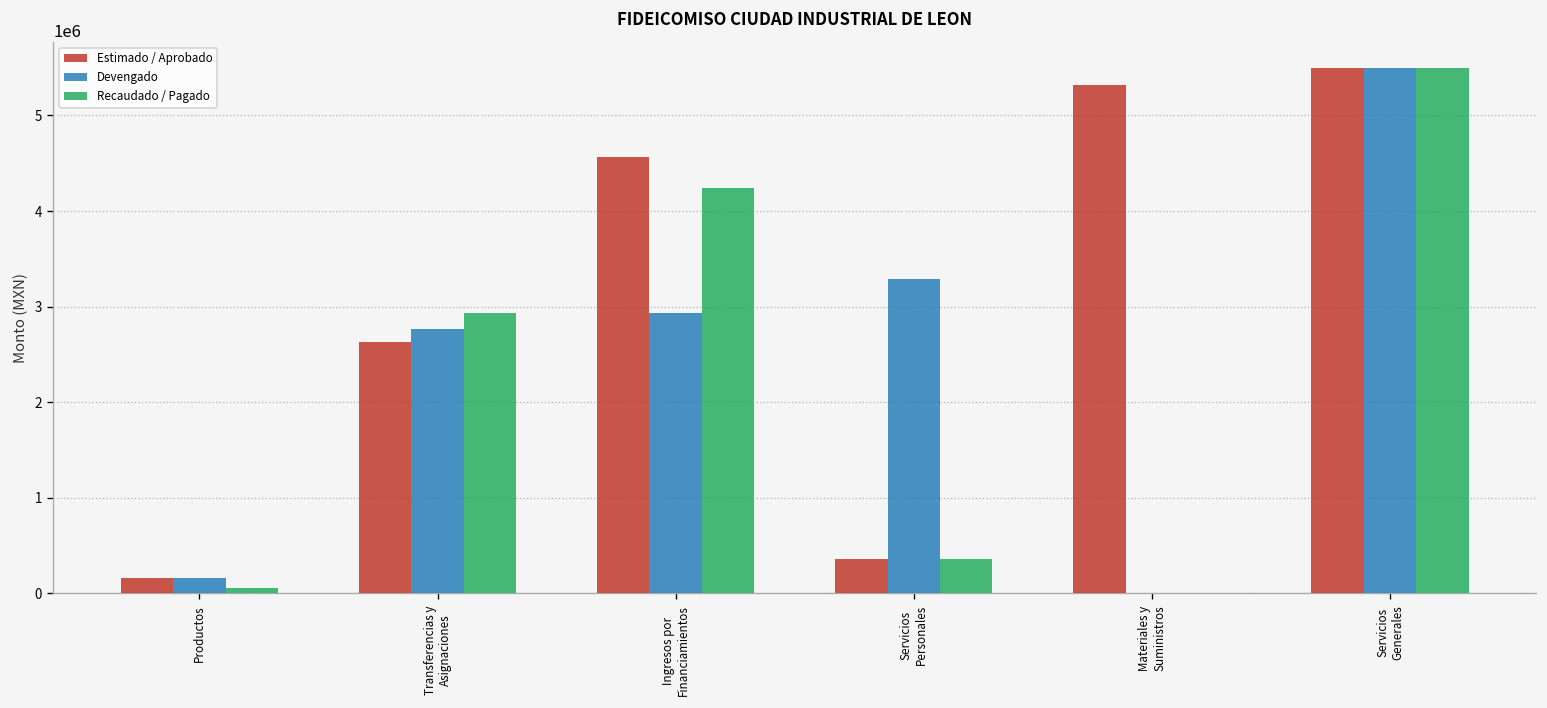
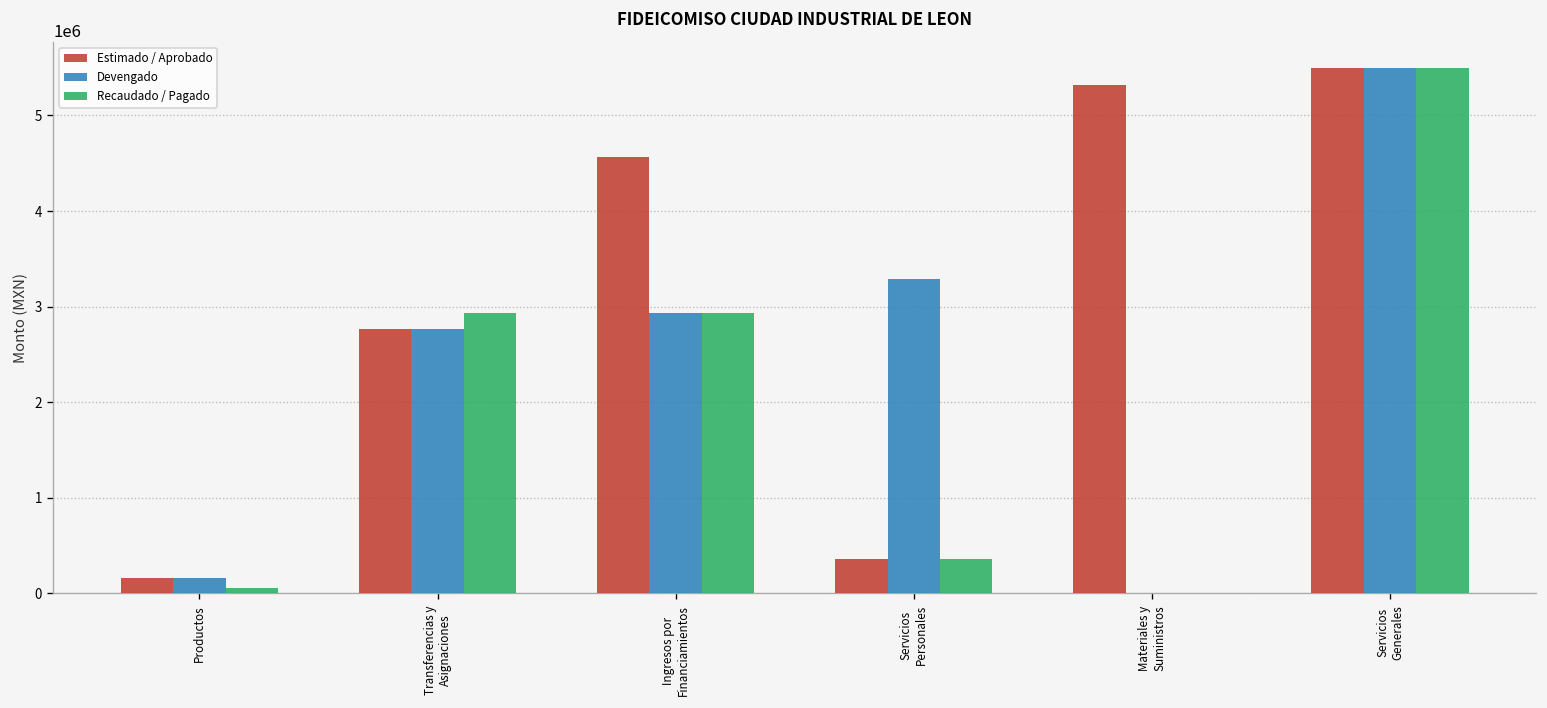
  {
    "Estimado / Aprobado": {
      "Productos": 200000,
-     "Transferencias y Asignaciones": 2600000,
+     "Transferencias y Asignaciones": 2800000,
      "Ingresos por Financiamientos": 4600000,
      "Servicios Personales": 400000,
      "Materiales y Suministros": 5300000,
      "Servicios Generales": 5500000
    },
    "Devengado": {
      "Productos": 200000,
      "Transferencias y Asignaciones": 2800000,
      "Ingresos por Financiamientos": 2900000,
      "Servicios Personales": 3300000,
      "Servicios Generales": 5500000
    },
    "Recaudado / Pagado": {
      "Productos": 100000,
      "Transferencias y Asignaciones": 2900000,
-     "Ingresos por Financiamientos": 4200000,
+     "Ingresos por Financiamientos": 2900000,
      "Servicios Personales": 400000,
      "Servicios Generales": 5500000
    }
  }
